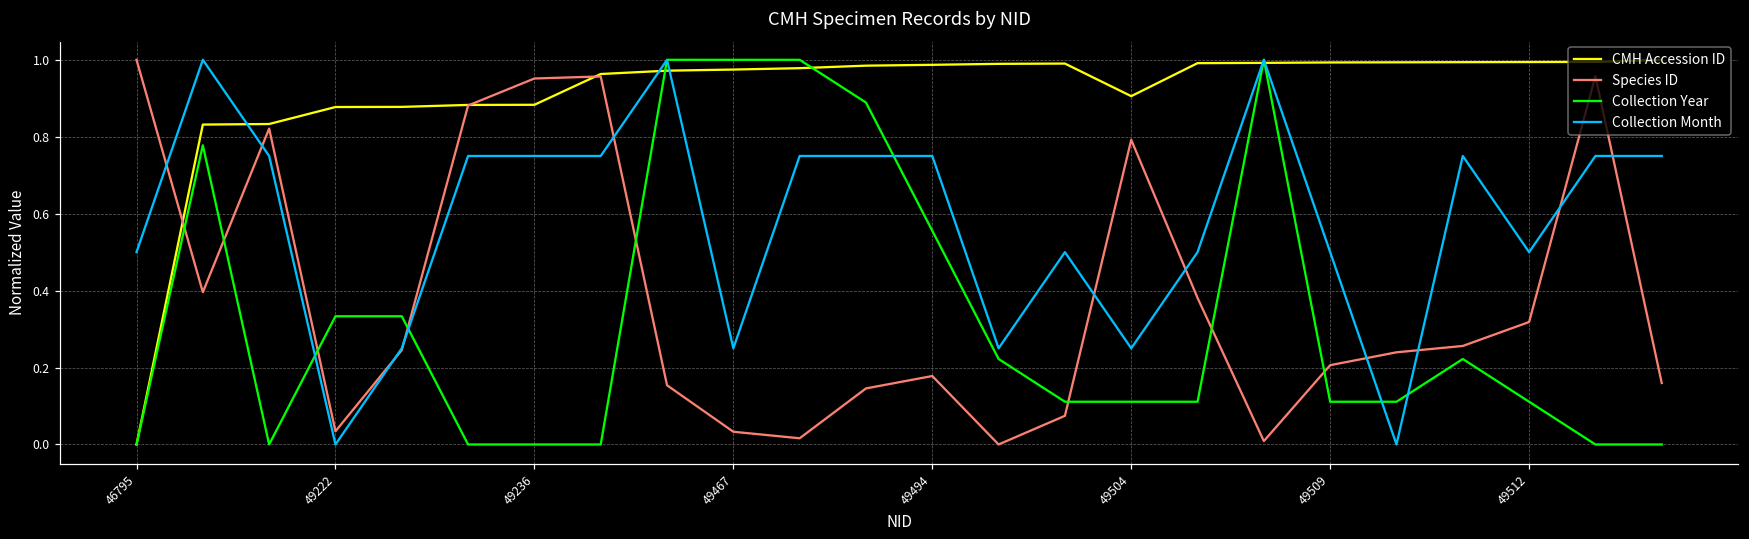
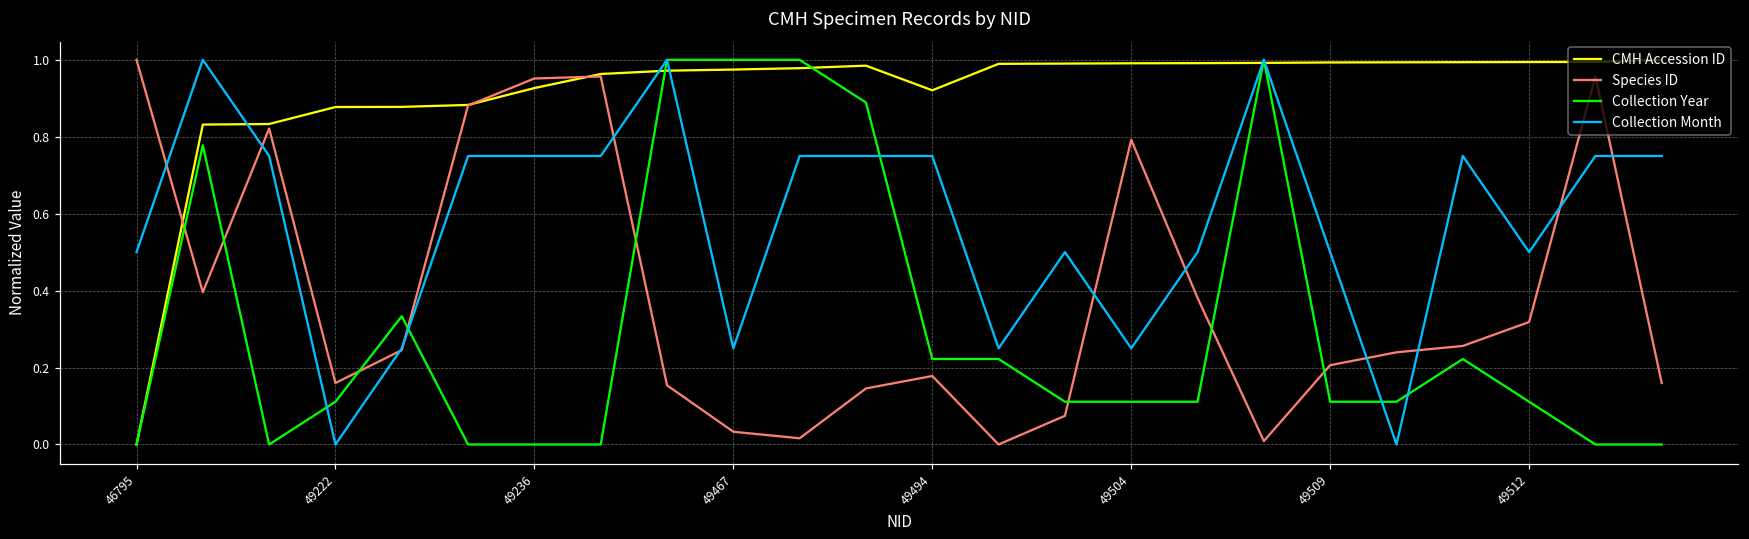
  {
    "CMH Accession ID": {
      "49222": 0.88,
-     "49236": 0.88,
+     "49236": 0.93,
      "49467": 0.97,
-     "49494": 0.99,
-     "49504": 0.91,
+     "49494": 0.92,
+     "49504": 0.99,
      "49509": 0.99,
      "49512": 0.99
    },
    "Species ID": {
      "46795": 1.00,
-     "49222": 0.03,
+     "49222": 0.16,
      "49236": 0.95,
      "49467": 0.03,
      "49494": 0.18,
      "49504": 0.79,
      "49509": 0.21,
      "49512": 0.32
    },
    "Collection Year": {
-     "49222": 0.33,
+     "49222": 0.11,
      "49236": 0.00,
      "49467": 1.00,
-     "49494": 0.56,
+     "49494": 0.22,
      "49504": 0.11,
      "49509": 0.11,
      "49512": 0.11
    },
    "Collection Month": {
      "46795": 0.50,
      "49222": 0.00,
      "49236": 0.75,
      "49467": 0.25,
      "49494": 0.75,
      "49504": 0.25,
      "49509": 0.50,
      "49512": 0.50
    }
  }
